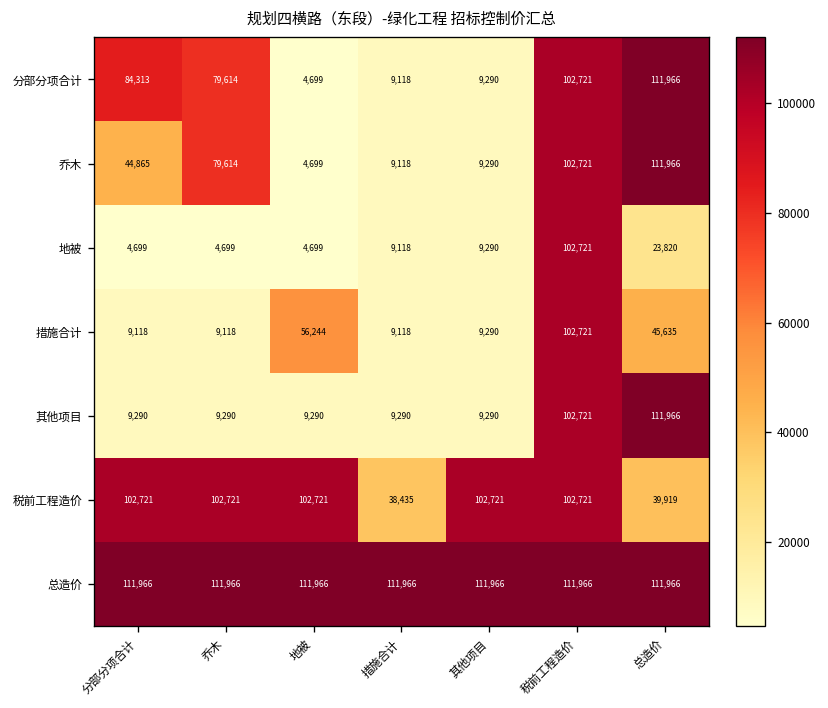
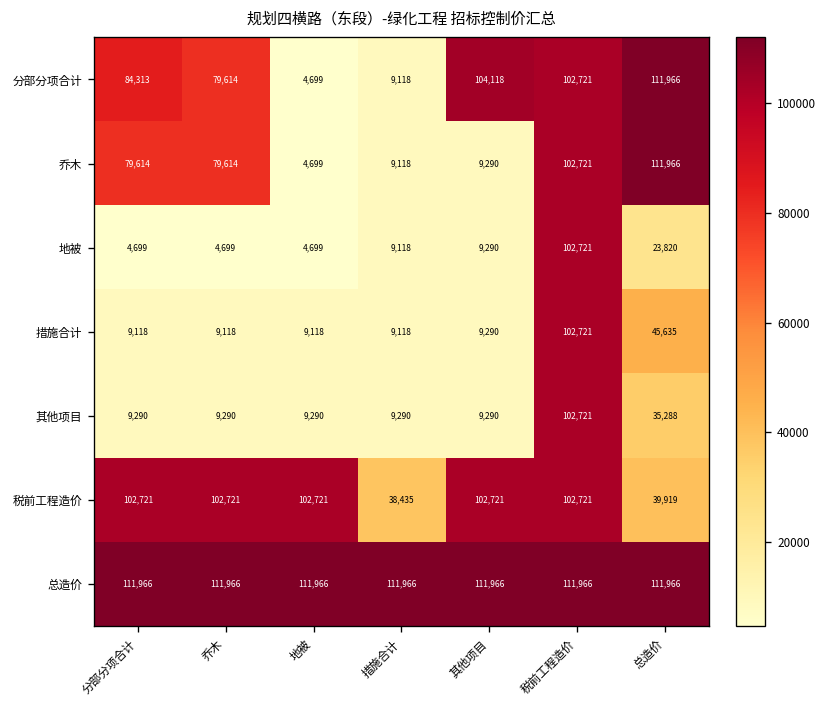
  {
    "分部分项合计": {
      "分部分项合计": "84,313",
      "乔木": "79,614",
      "地被": "4,699",
      "措施合计": "9,118",
-     "其他项目": "9,290",
+     "其他项目": "104,118",
      "税前工程造价": "102,721",
      "总造价": "111,966"
    },
    "乔木": {
-     "分部分项合计": "44,865",
+     "分部分项合计": "79,614",
      "乔木": "79,614",
      "地被": "4,699",
      "措施合计": "9,118",
      "其他项目": "9,290",
      "税前工程造价": "102,721",
      "总造价": "111,966"
    },
    "地被": {
      "分部分项合计": "4,699",
      "乔木": "4,699",
      "地被": "4,699",
      "措施合计": "9,118",
      "其他项目": "9,290",
      "税前工程造价": "102,721",
      "总造价": "23,820"
    },
    "措施合计": {
      "分部分项合计": "9,118",
      "乔木": "9,118",
-     "地被": "56,244",
+     "地被": "9,118",
      "措施合计": "9,118",
      "其他项目": "9,290",
      "税前工程造价": "102,721",
      "总造价": "45,635"
    },
    "其他项目": {
      "分部分项合计": "9,290",
      "乔木": "9,290",
      "地被": "9,290",
      "措施合计": "9,290",
      "其他项目": "9,290",
      "税前工程造价": "102,721",
-     "总造价": "111,966"
+     "总造价": "35,288"
    },
    "税前工程造价": {
      "分部分项合计": "102,721",
      "乔木": "102,721",
      "地被": "102,721",
      "措施合计": "38,435",
      "其他项目": "102,721",
      "税前工程造价": "102,721",
      "总造价": "39,919"
    },
    "总造价": {
      "分部分项合计": "111,966",
      "乔木": "111,966",
      "地被": "111,966",
      "措施合计": "111,966",
      "其他项目": "111,966",
      "税前工程造价": "111,966",
      "总造价": "111,966"
    }
  }
